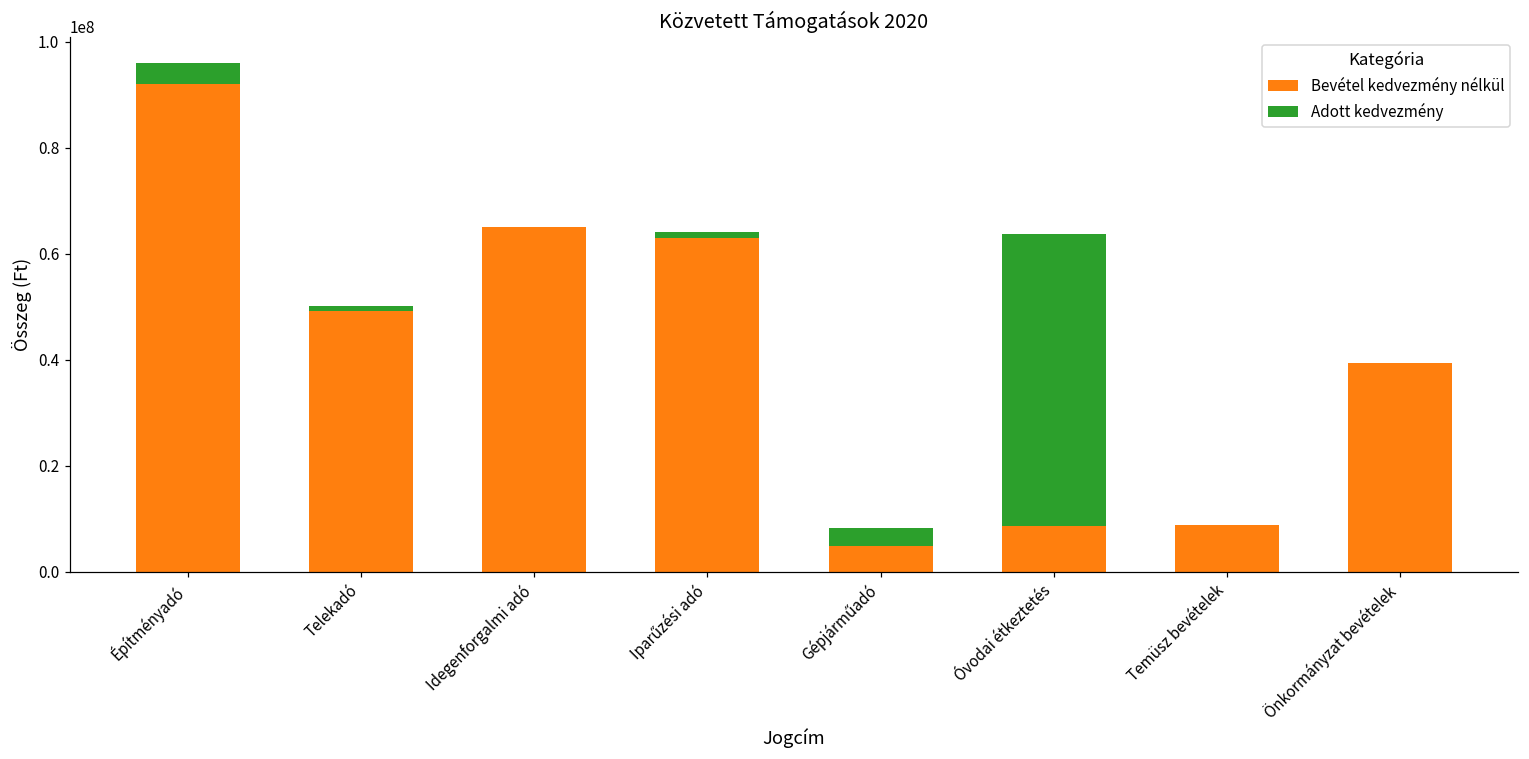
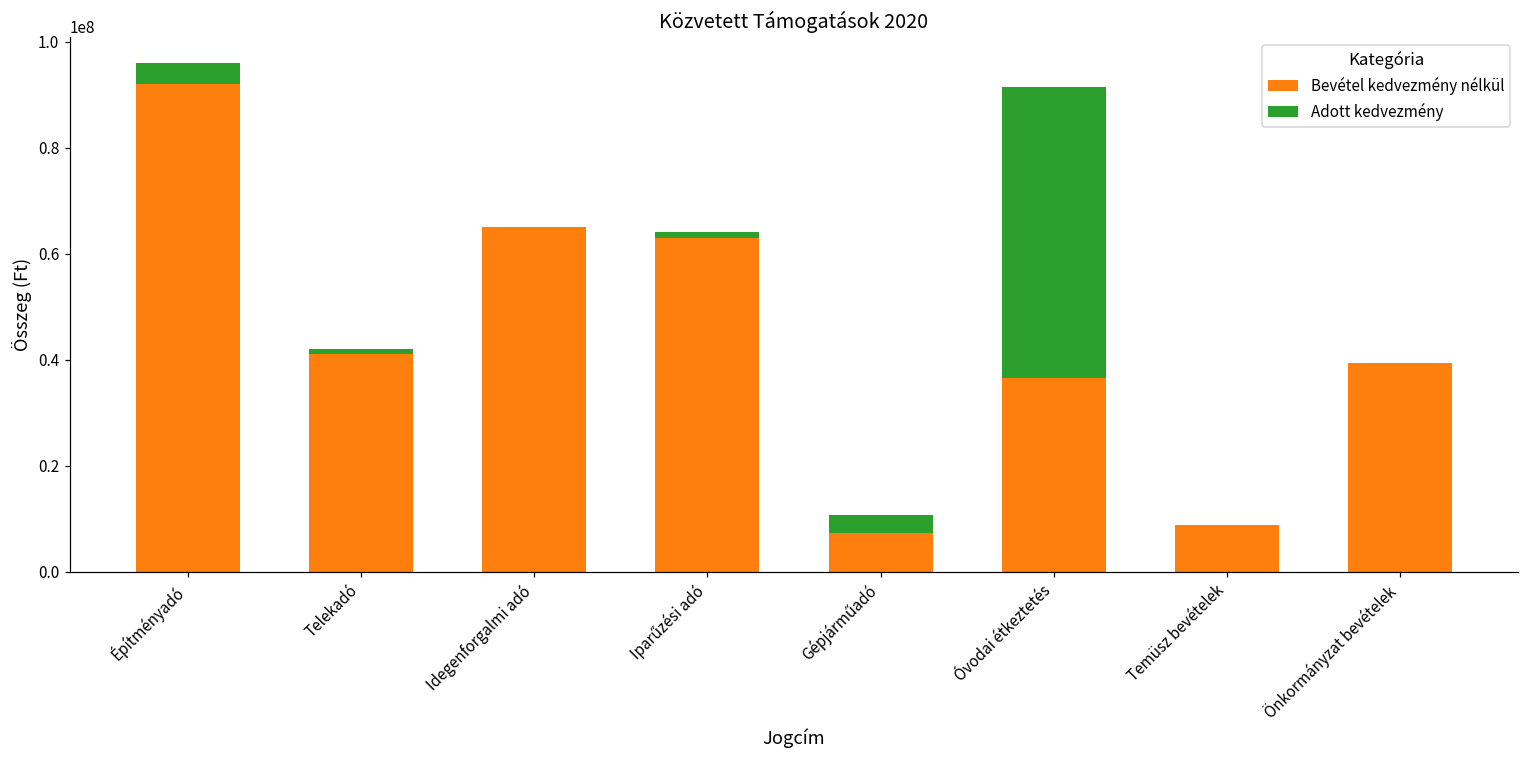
  {
    "Bevétel kedvezmény nélkül": {
      "Építményadó": 92000000,
-     "Telekadó": 49000000,
+     "Telekadó": 41000000,
      "Idegenforgalmi adó": 65000000,
      "Iparűzési adó": 63000000,
-     "Gépjárműadó": 5000000,
-     "Óvodai étkeztetés": 9000000,
+     "Gépjárműadó": 7000000,
+     "Óvodai étkeztetés": 36000000,
      "Temüsz bevételek": 9000000,
      "Önkormányzat bevételek": 39000000
    },
    "Adott kedvezmény": {
      "Építményadó": 4000000,
      "Telekadó": 1000000,
      "Idegenforgalmi adó": 0,
      "Iparűzési adó": 1000000,
      "Gépjárműadó": 3000000,
      "Óvodai étkeztetés": 55000000,
      "Temüsz bevételek": 0,
      "Önkormányzat bevételek": 0
    }
  }
